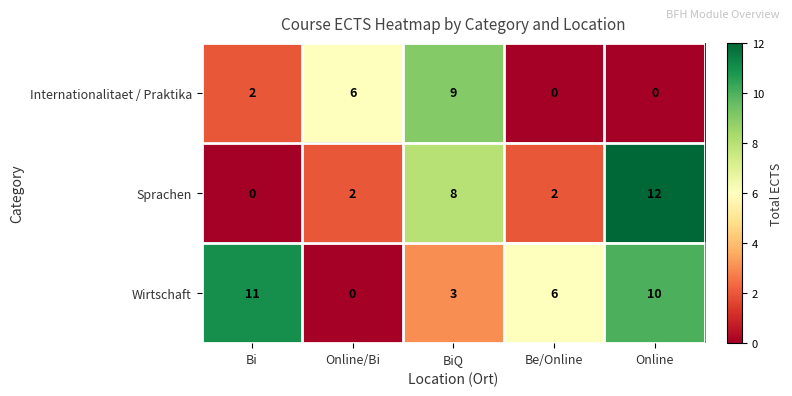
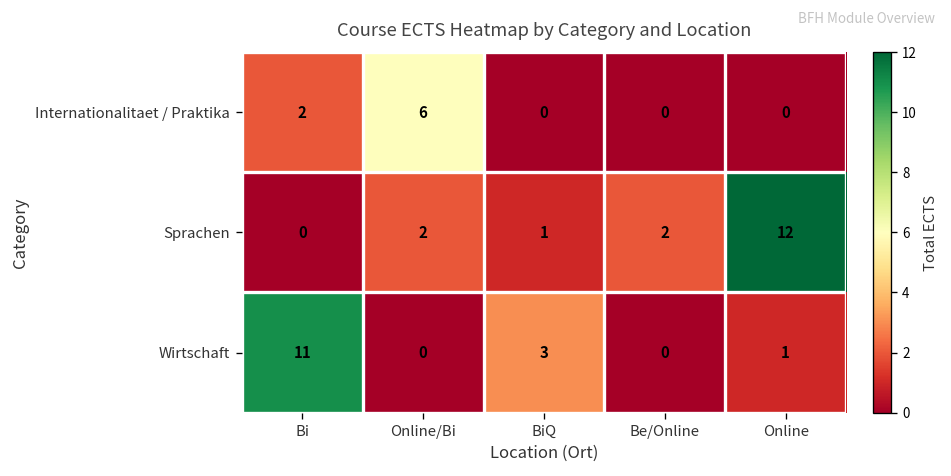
  {
    "Internationalitaet / Praktika": {
      "Bi": 2,
      "Online/Bi": 6,
-     "BiQ": 9,
+     "BiQ": 0,
      "Be/Online": 0,
      "Online": 0
    },
    "Sprachen": {
      "Bi": 0,
      "Online/Bi": 2,
-     "BiQ": 8,
+     "BiQ": 1,
      "Be/Online": 2,
      "Online": 12
    },
    "Wirtschaft": {
      "Bi": 11,
      "Online/Bi": 0,
      "BiQ": 3,
-     "Be/Online": 6,
-     "Online": 10
+     "Be/Online": 0,
+     "Online": 1
    }
  }
